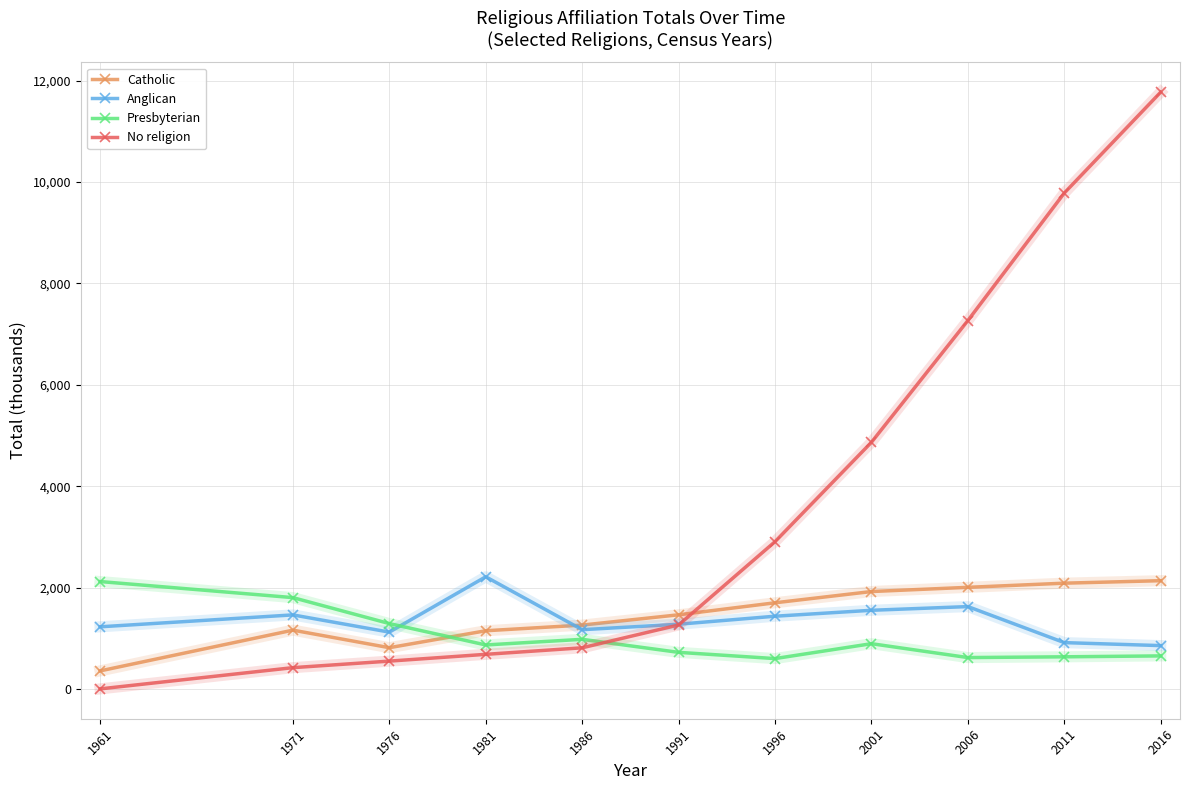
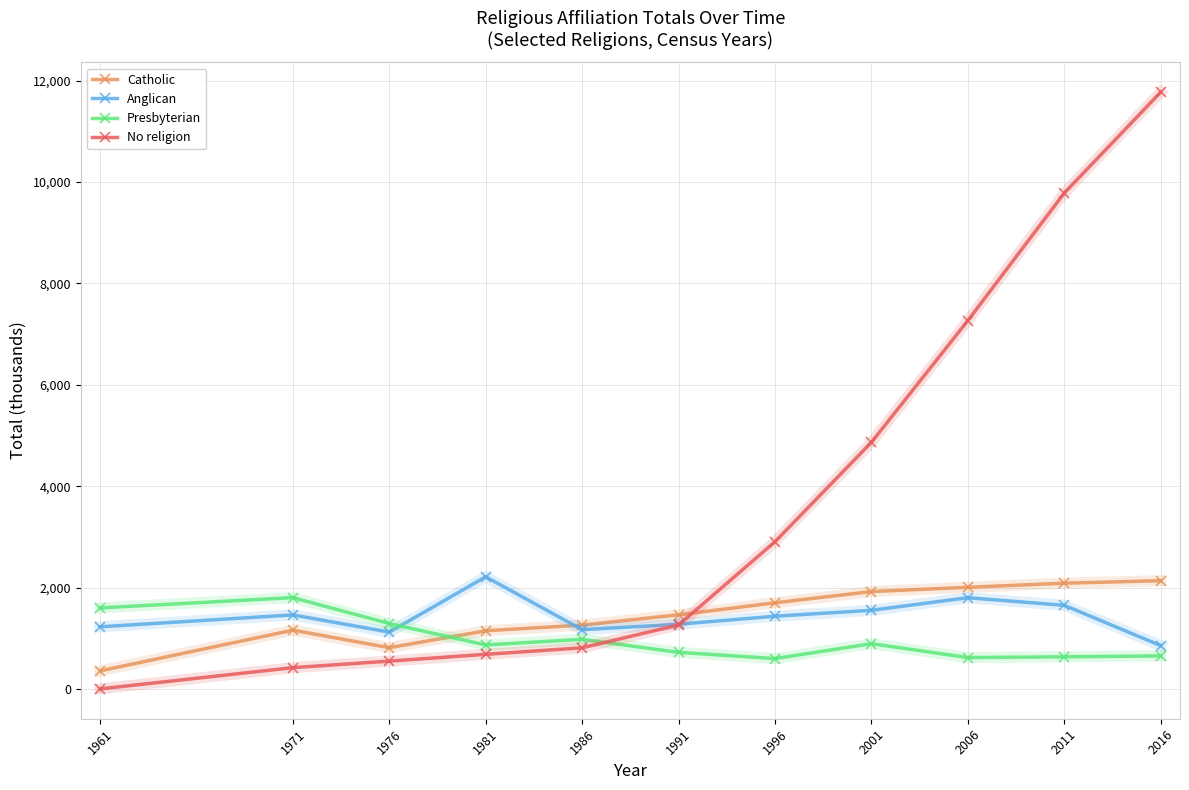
  {
    "Anglican": {
      "1961": "1,200",
      "1971": "1,500",
      "1976": "1,100",
      "1981": "2,200",
      "1986": "1,200",
      "1996": "1,400",
      "2001": "1,600",
-     "2006": "1,600",
-     "2011": "900",
+     "2006": "1,800",
+     "2011": "1,600",
      "2016": "900"
    },
    "Presbyterian": {
-     "1961": "2,100",
+     "1961": "1,600",
      "1971": "1,800",
      "1976": "1,300",
      "1981": "900",
      "1986": "1,000",
      "1991": "700",
      "1996": "600",
      "2001": "900",
      "2006": "600",
      "2011": "600",
      "2016": "700"
    }
  }
